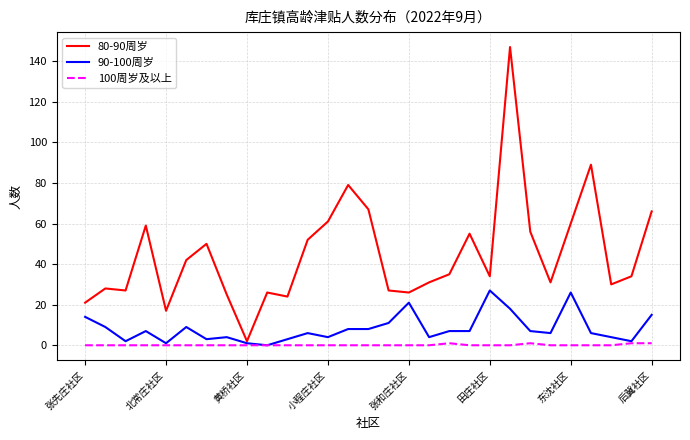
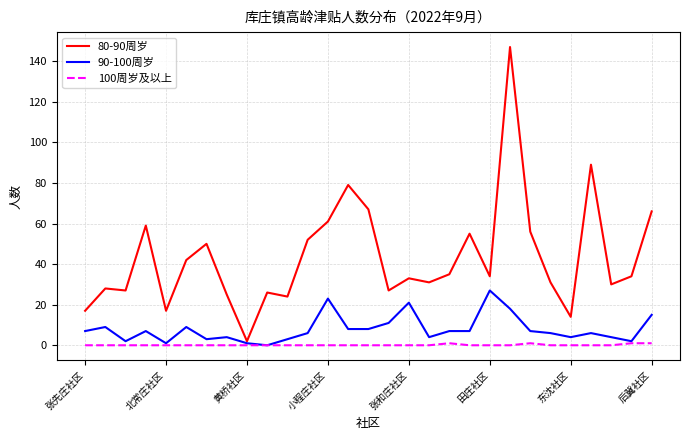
  {
    "80-90周岁": {
-     "张先庄社区": 21,
+     "张先庄社区": 17,
      "北常庄社区": 17,
      "小程庄社区": 61,
-     "张和庄社区": 26,
+     "张和庄社区": 33,
      "田庄社区": 34,
-     "东沈社区": 60,
+     "东沈社区": 14,
      "后冀社区": 66
    },
    "90-100周岁": {
-     "张先庄社区": 14,
-     "小程庄社区": 4,
+     "张先庄社区": 7,
+     "小程庄社区": 23,
      "张和庄社区": 21,
      "田庄社区": 27,
-     "东沈社区": 26,
+     "东沈社区": 4,
      "后冀社区": 15
    },
    "100周岁及以上": {
      "张先庄社区": 0,
      "小程庄社区": 0,
      "张和庄社区": 0,
      "田庄社区": 0,
      "东沈社区": 0,
      "后冀社区": 1
    }
  }
